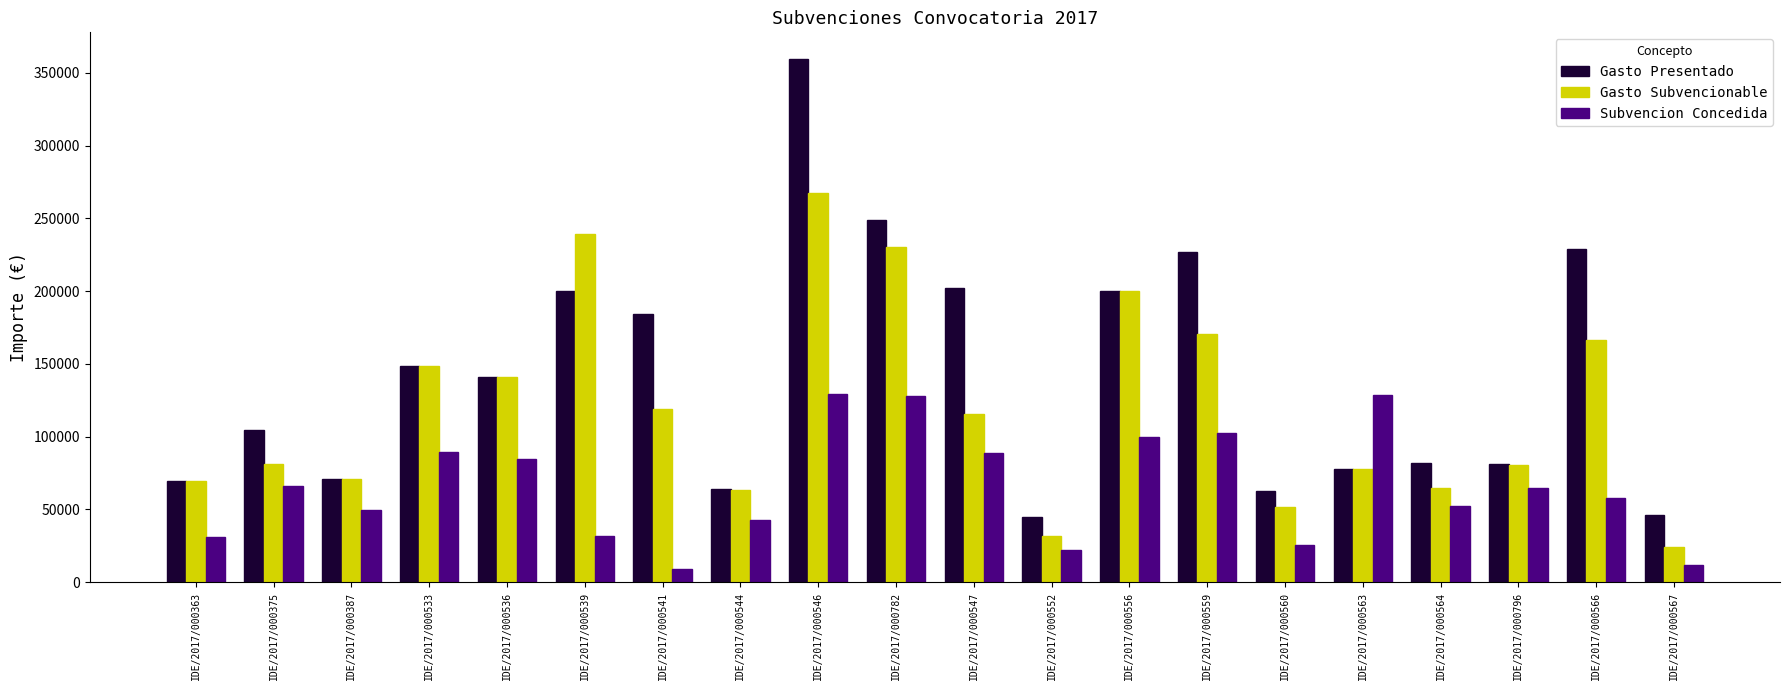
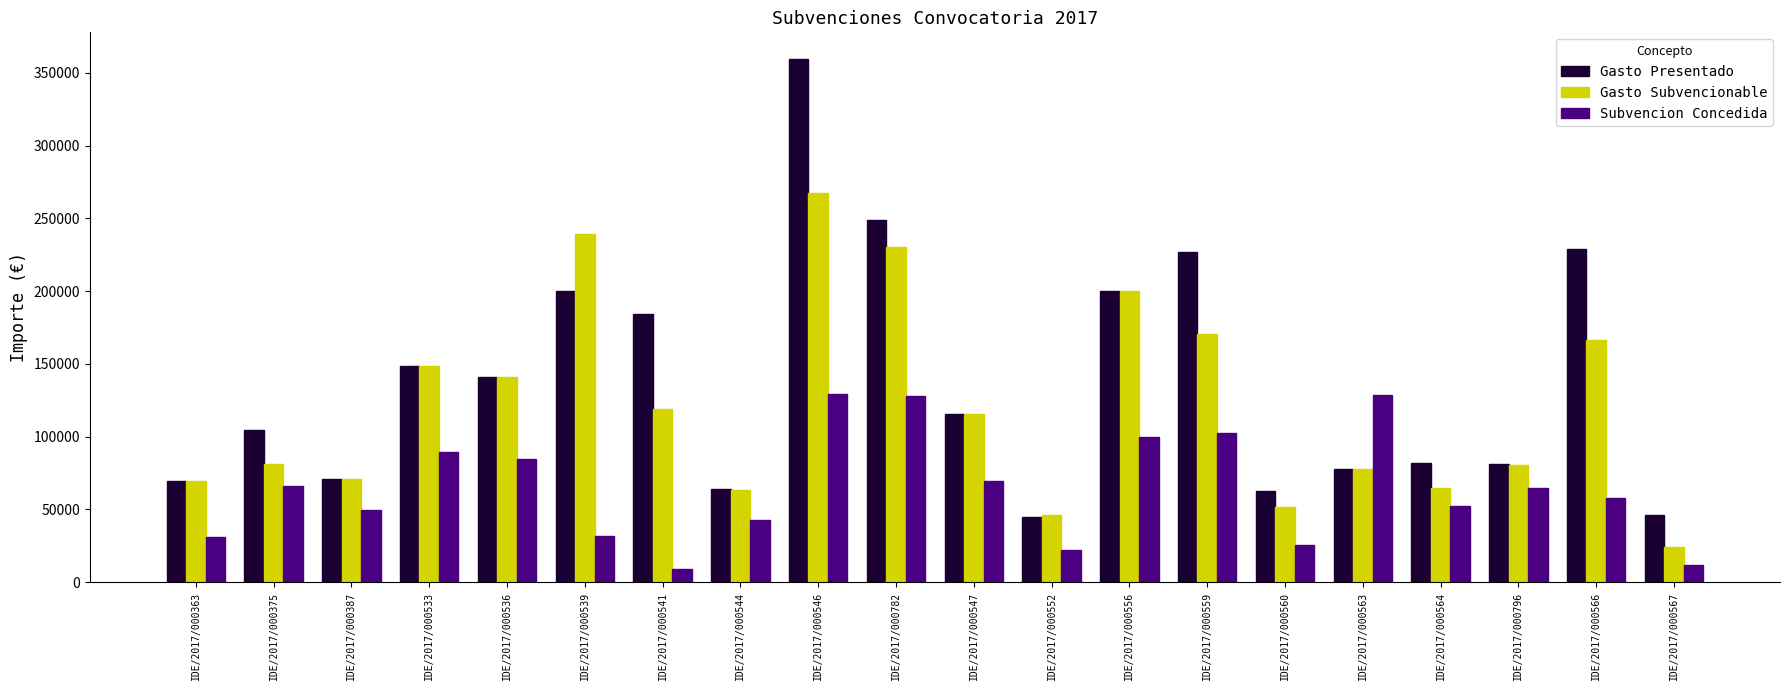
  {
    "Gasto Presentado": {
      "IDE/2017/000363": 70000,
      "IDE/2017/000375": 105000,
      "IDE/2017/000387": 71000,
      "IDE/2017/000533": 149000,
      "IDE/2017/000536": 141000,
      "IDE/2017/000539": 200000,
      "IDE/2017/000541": 184000,
      "IDE/2017/000544": 64000,
      "IDE/2017/000546": 360000,
      "IDE/2017/000782": 249000,
-     "IDE/2017/000547": 202000,
+     "IDE/2017/000547": 116000,
      "IDE/2017/000552": 45000,
      "IDE/2017/000556": 200000,
      "IDE/2017/000559": 227000,
      "IDE/2017/000560": 63000,
      "IDE/2017/000563": 78000,
      "IDE/2017/000564": 82000,
      "IDE/2017/000796": 81000,
      "IDE/2017/000566": 229000,
      "IDE/2017/000567": 46000
    },
    "Gasto Subvencionable": {
      "IDE/2017/000363": 70000,
      "IDE/2017/000375": 81000,
      "IDE/2017/000387": 71000,
      "IDE/2017/000533": 149000,
      "IDE/2017/000536": 141000,
      "IDE/2017/000539": 240000,
      "IDE/2017/000541": 119000,
      "IDE/2017/000544": 64000,
      "IDE/2017/000546": 268000,
      "IDE/2017/000782": 230000,
      "IDE/2017/000547": 116000,
-     "IDE/2017/000552": 32000,
+     "IDE/2017/000552": 46000,
      "IDE/2017/000556": 200000,
      "IDE/2017/000559": 171000,
      "IDE/2017/000560": 52000,
      "IDE/2017/000563": 78000,
      "IDE/2017/000564": 65000,
      "IDE/2017/000796": 81000,
      "IDE/2017/000566": 166000,
      "IDE/2017/000567": 24000
    },
    "Subvencion Concedida": {
      "IDE/2017/000363": 31000,
      "IDE/2017/000375": 66000,
      "IDE/2017/000387": 50000,
      "IDE/2017/000533": 89000,
      "IDE/2017/000536": 84000,
      "IDE/2017/000539": 32000,
      "IDE/2017/000541": 9000,
      "IDE/2017/000544": 43000,
      "IDE/2017/000546": 129000,
      "IDE/2017/000782": 128000,
-     "IDE/2017/000547": 89000,
+     "IDE/2017/000547": 69000,
      "IDE/2017/000552": 22000,
      "IDE/2017/000556": 100000,
      "IDE/2017/000559": 102000,
      "IDE/2017/000560": 26000,
      "IDE/2017/000563": 129000,
      "IDE/2017/000564": 52000,
      "IDE/2017/000796": 65000,
      "IDE/2017/000566": 58000,
      "IDE/2017/000567": 12000
    }
  }
